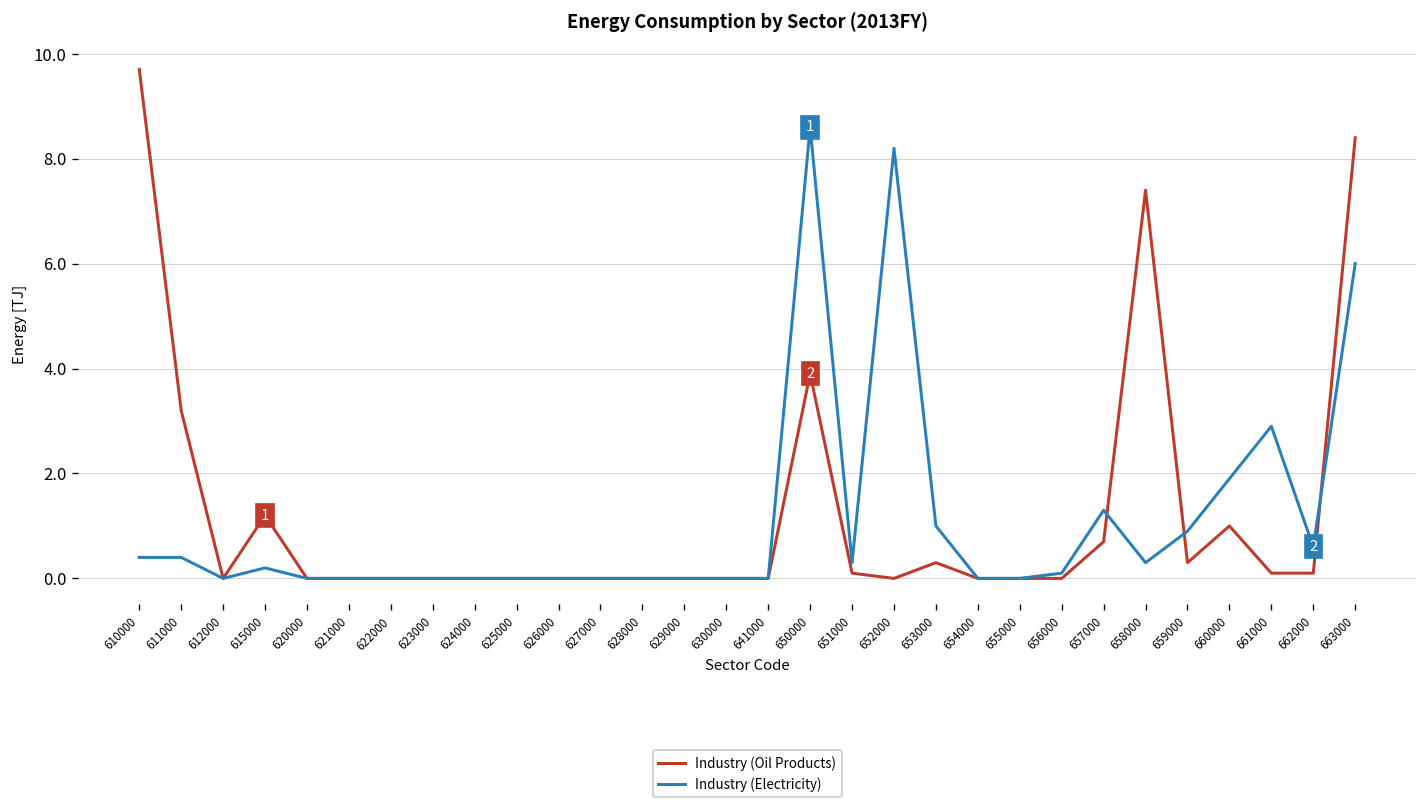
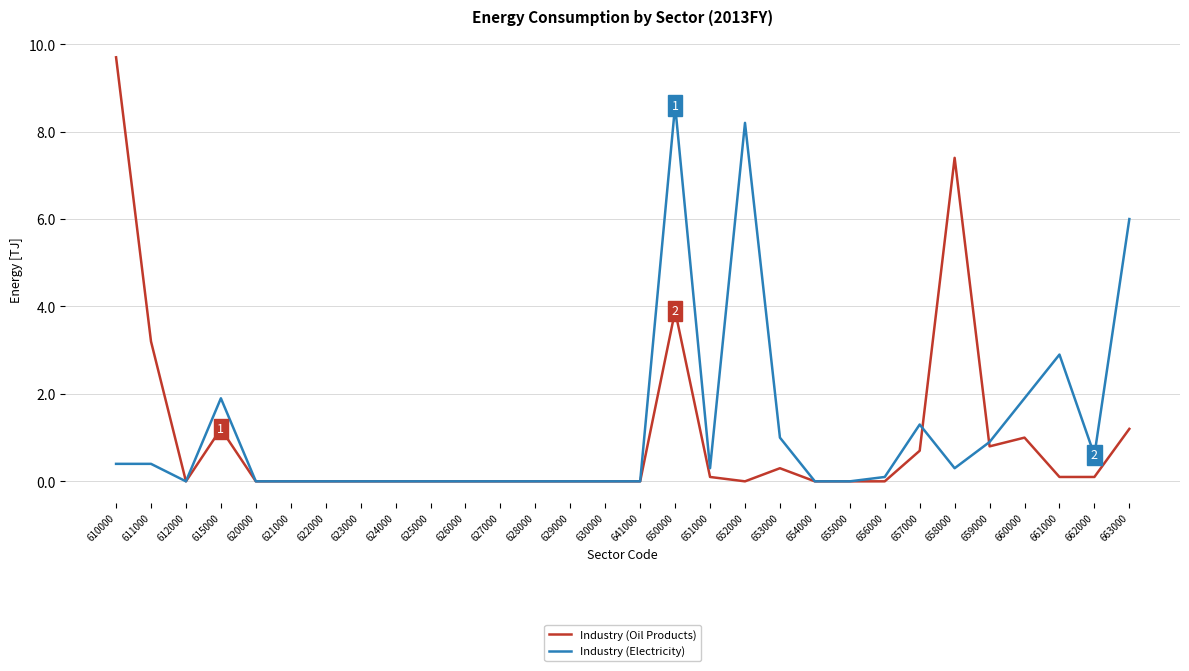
  {
    "Industry (Oil Products)": {
      "610000": 9.7,
      "611000": 3.2,
      "651000": 0.1,
      "652000": 0.0,
      "653000": 0.3,
      "656000": 0.0,
      "657000": 0.7,
      "658000": 7.4,
-     "659000": 0.3,
+     "659000": 0.8,
      "660000": 1.0,
      "661000": 0.1,
      "662000": 0.1,
-     "663000": 8.4
+     "663000": 1.2
    },
    "Industry (Electricity)": {
      "610000": 0.4,
      "611000": 0.4,
-     "615000": 0.2,
+     "615000": 1.9,
      "651000": 0.3,
      "652000": 8.2,
      "653000": 1.0,
      "656000": 0.1,
      "657000": 1.3,
      "658000": 0.3,
      "659000": 0.9,
      "660000": 1.9,
      "661000": 2.9,
      "663000": 6.0
    }
  }
